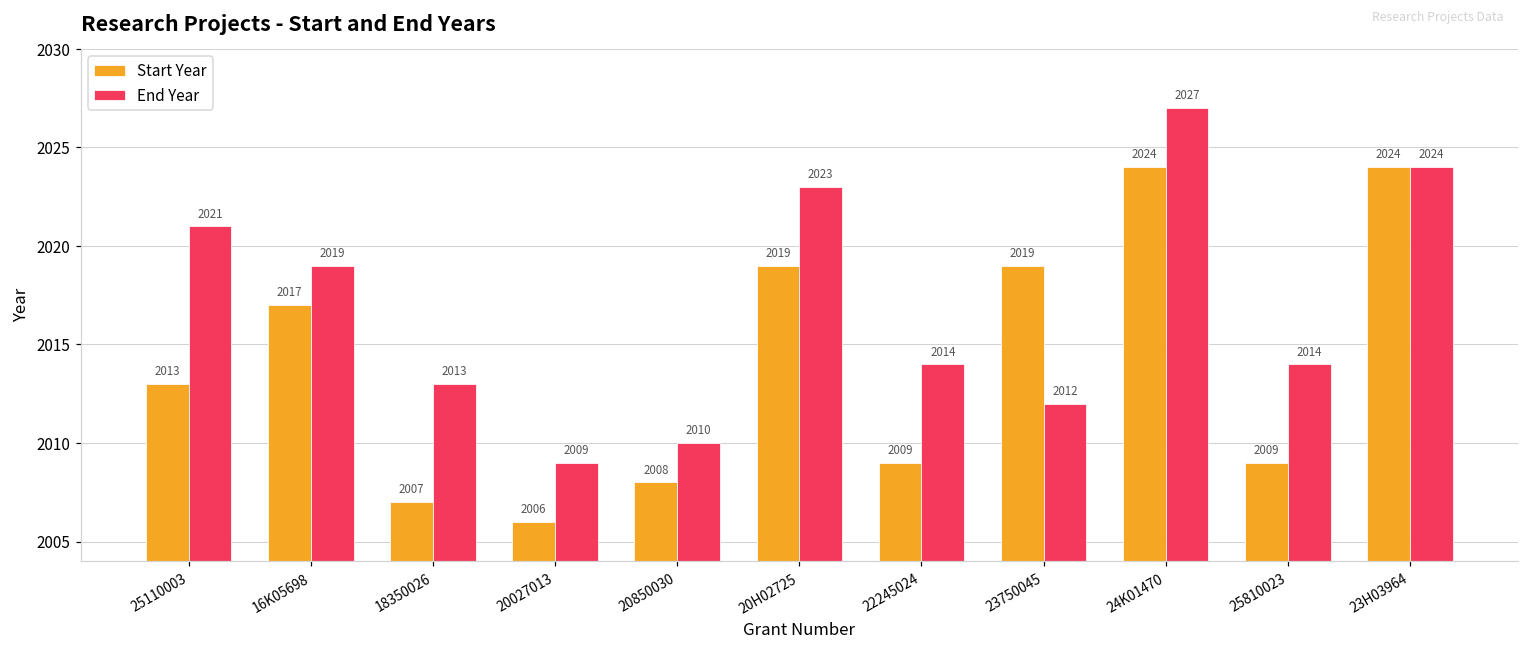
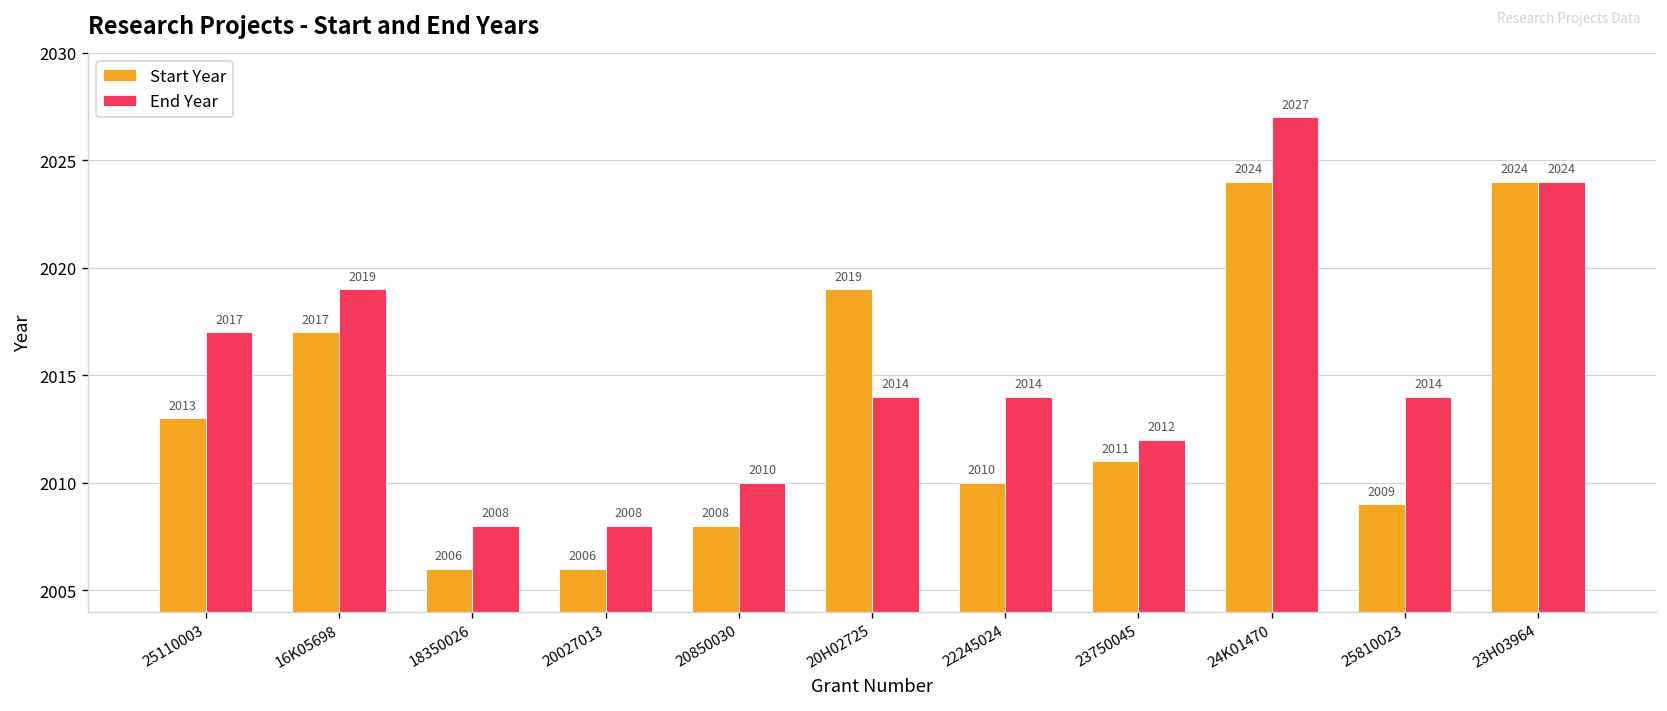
  {
    "Start Year": {
      "25110003": 2013,
      "16K05698": 2017,
-     "18350026": 2007,
+     "18350026": 2006,
      "20027013": 2006,
      "20850030": 2008,
      "20H02725": 2019,
-     "22245024": 2009,
-     "23750045": 2019,
+     "22245024": 2010,
+     "23750045": 2011,
      "24K01470": 2024,
      "25810023": 2009,
      "23H03964": 2024
    },
    "End Year": {
-     "25110003": 2021,
+     "25110003": 2017,
      "16K05698": 2019,
-     "18350026": 2013,
-     "20027013": 2009,
+     "18350026": 2008,
+     "20027013": 2008,
      "20850030": 2010,
-     "20H02725": 2023,
+     "20H02725": 2014,
      "22245024": 2014,
      "23750045": 2012,
      "24K01470": 2027,
      "25810023": 2014,
      "23H03964": 2024
    }
  }
